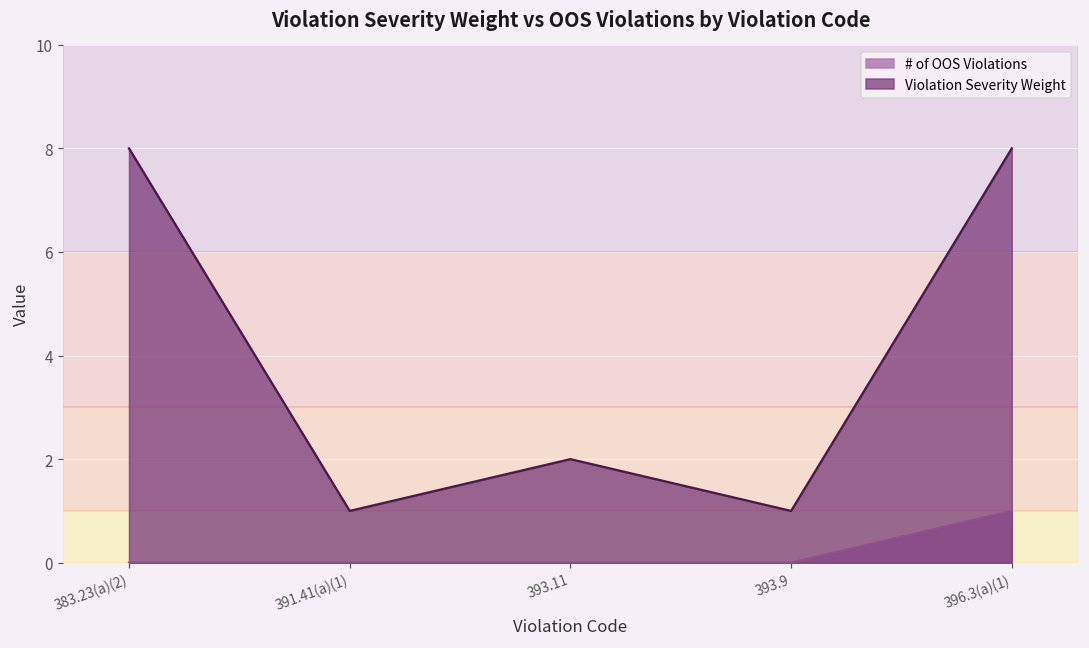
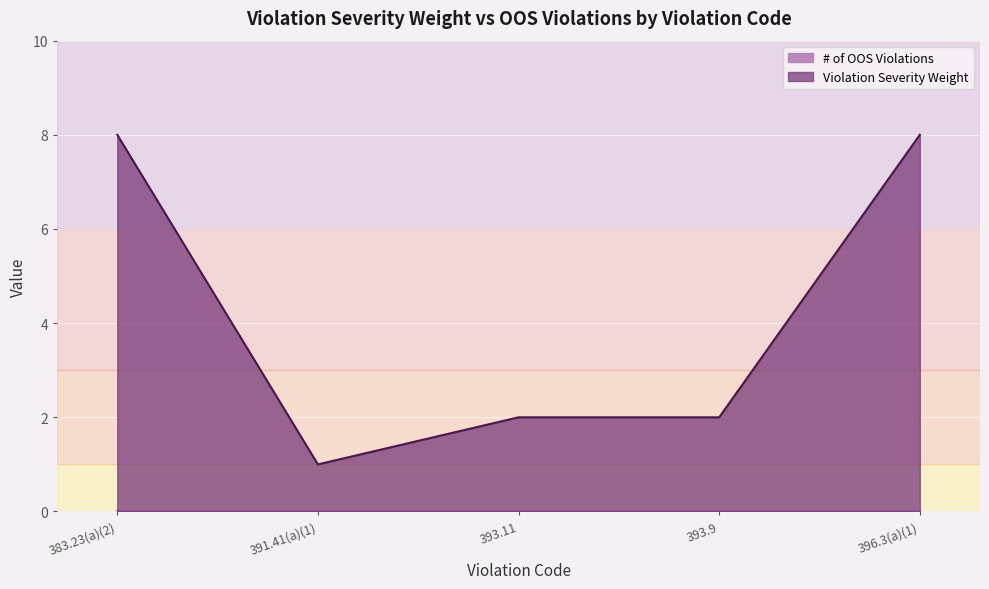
  {
    "# of OOS Violations": {
      "383.23(a)(2)": 0,
      "391.41(a)(1)": 0,
      "393.11": 0,
      "393.9": 0,
-     "396.3(a)(1)": 1
+     "396.3(a)(1)": 0
    },
    "Violation Severity Weight": {
      "383.23(a)(2)": 8,
      "391.41(a)(1)": 1,
      "393.11": 2,
-     "393.9": 1,
+     "393.9": 2,
      "396.3(a)(1)": 8
    }
  }
